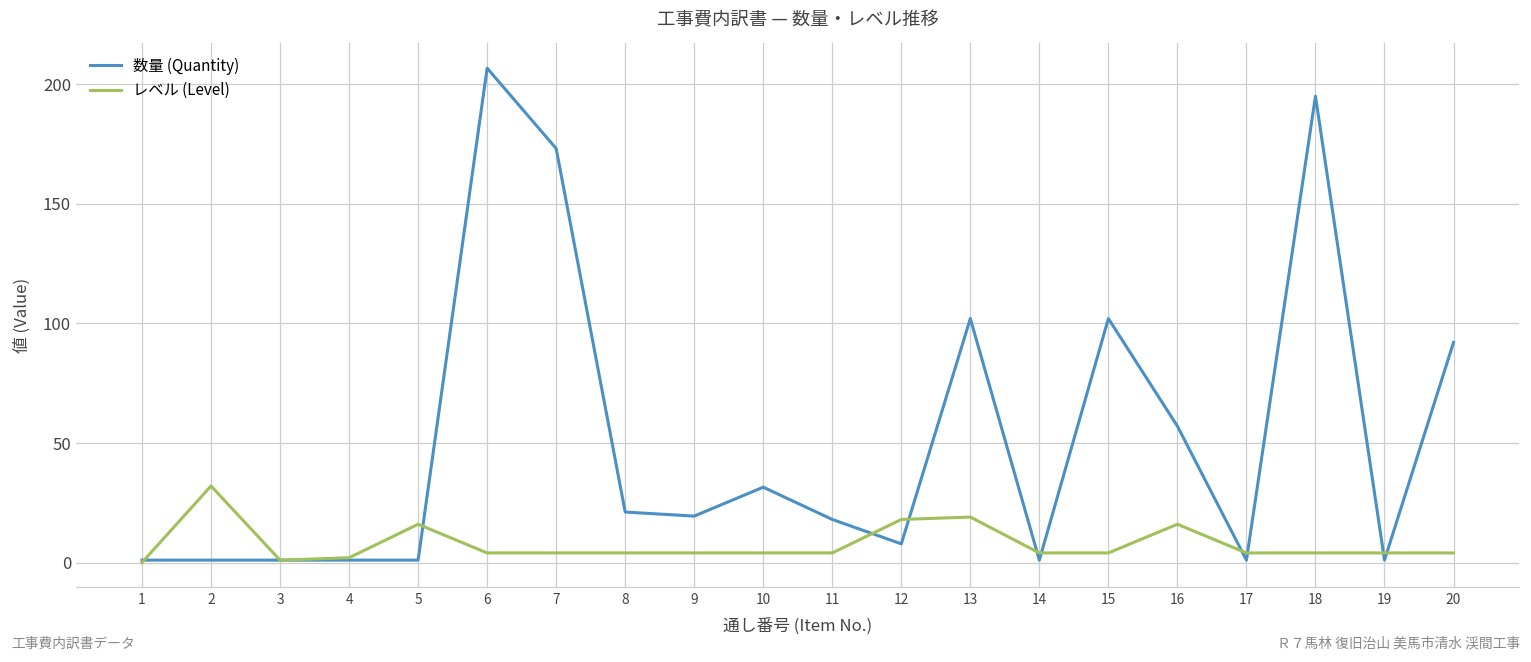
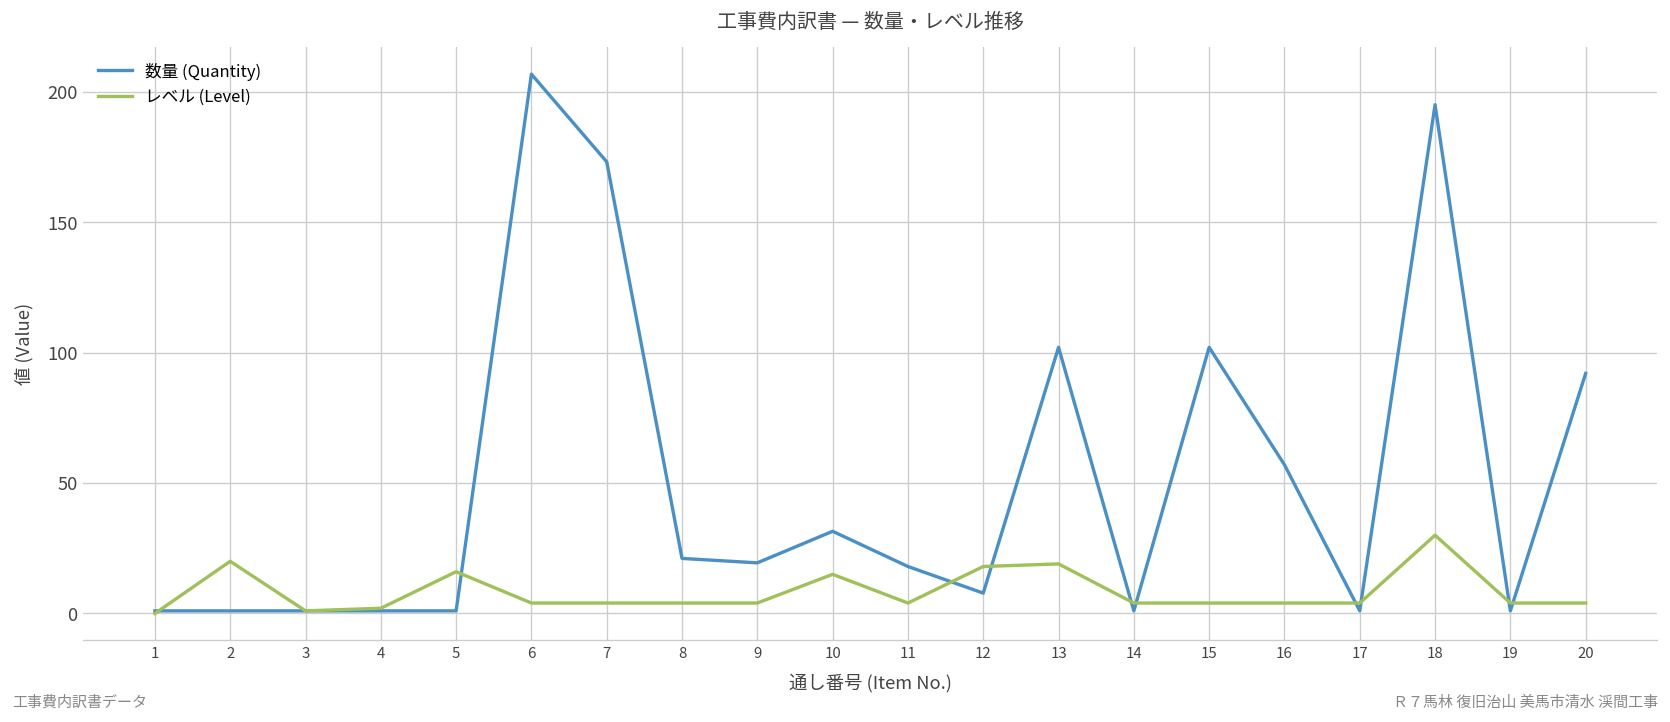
  {
    "数量 (Quantity)": {
      "2": 1,
      "5": 1,
      "6": 207,
      "7": 173,
      "8": 21,
      "9": 19,
      "10": 32,
      "11": 18,
      "12": 8,
      "13": 102,
      "14": 1,
      "15": 102,
      "16": 57,
      "17": 1,
      "18": 195,
      "19": 1,
      "20": 92
    },
    "レベル (Level)": {
-     "2": 32,
+     "2": 20,
      "5": 16,
      "6": 4,
      "7": 4,
      "8": 4,
      "9": 4,
-     "10": 4,
+     "10": 15,
      "11": 4,
      "12": 18,
      "13": 19,
      "14": 4,
      "15": 4,
-     "16": 16,
+     "16": 4,
      "17": 4,
-     "18": 4,
+     "18": 30,
      "19": 4,
      "20": 4
    }
  }
